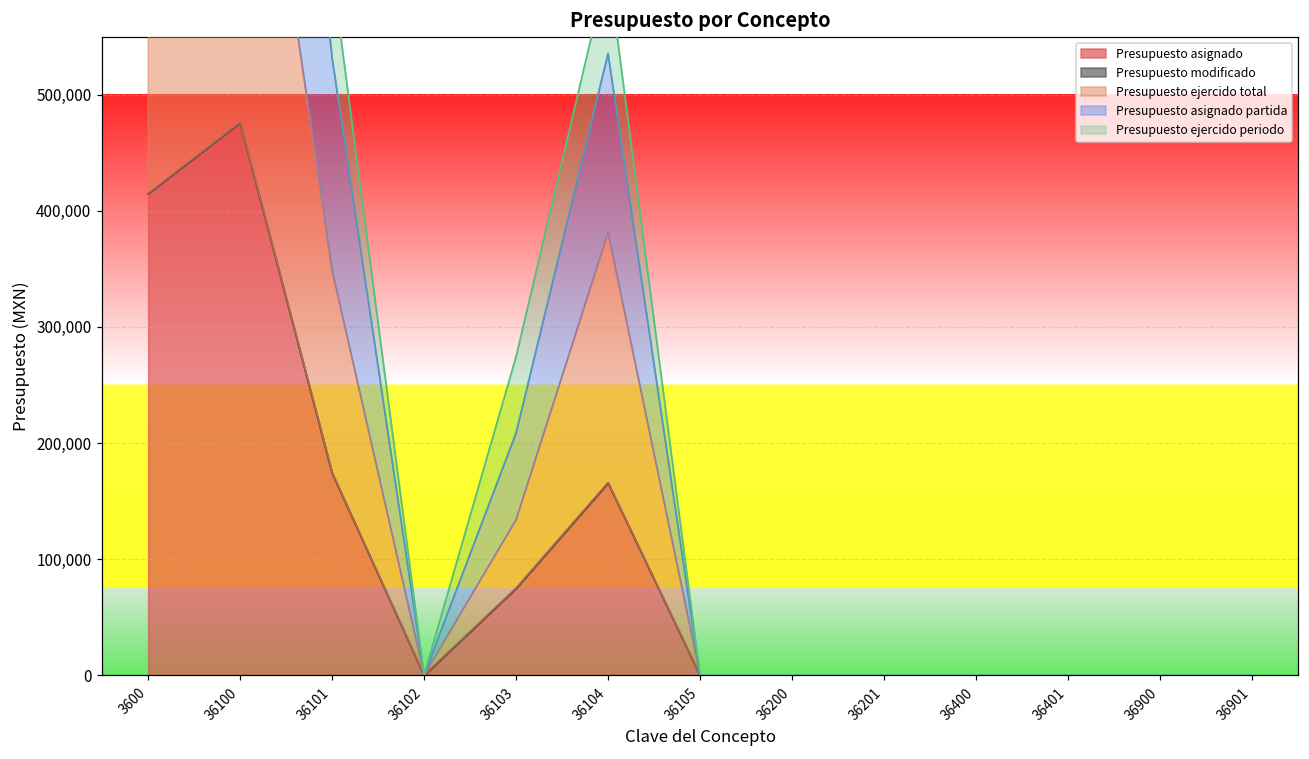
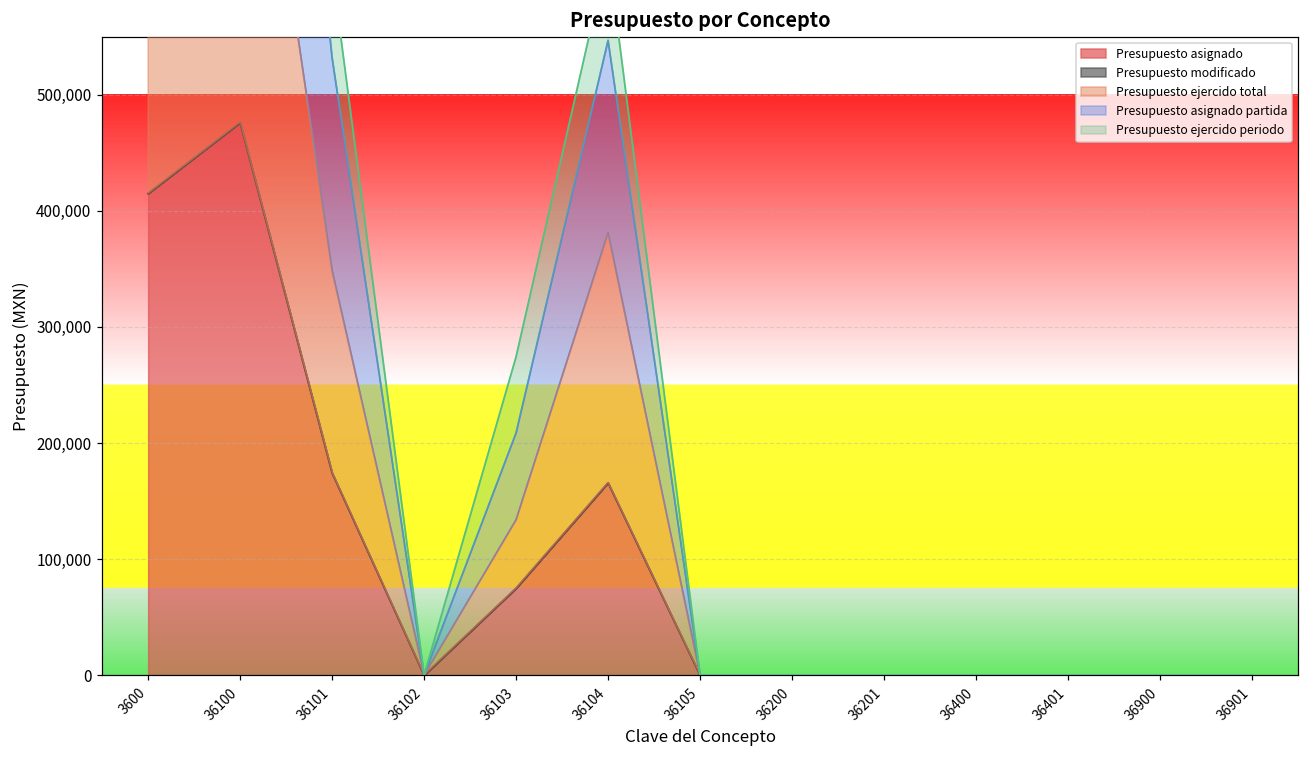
  {
    "Presupuesto modificado": {
      "3600": "415,000",
      "36100": "476,000",
      "36101": "174,000",
      "36103": "75,000",
      "36104": "166,000"
    },
    "Presupuesto ejercido total": {
      "36101": "174,000",
      "36103": "59,000",
      "36104": "215,000"
    },
    "Presupuesto asignado partida": {
      "36101": "183,000",
      "36103": "75,000",
-     "36104": "154,000"
+     "36104": "166,000"
    },
    "Presupuesto ejercido periodo": {
      "36103": "66,000"
    }
  }
